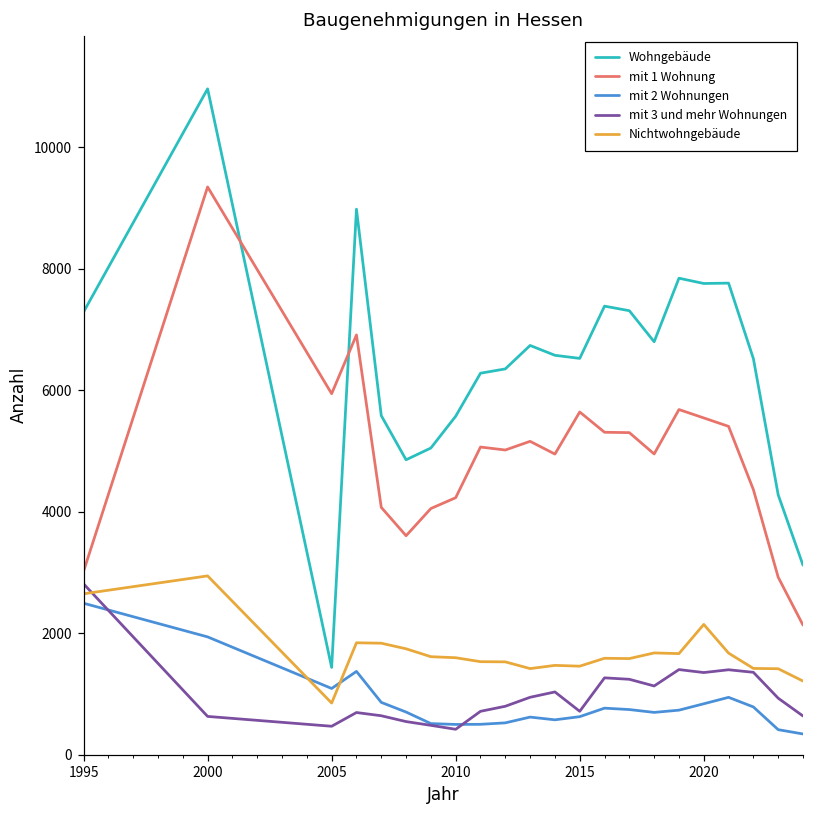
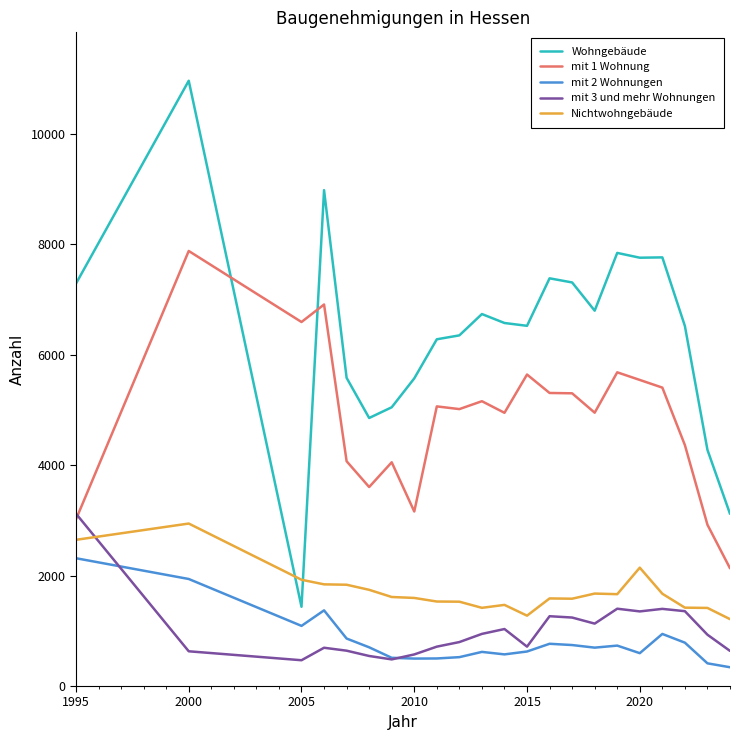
  {
    "Wohngebäude": {
      "1995": 7300,
      "2000": 11000,
      "2005": 1400,
      "2010": 5600,
      "2015": 6500,
      "2020": 7800
    },
    "mit 1 Wohnung": {
      "1995": 3000,
-     "2000": 9300,
-     "2005": 5900,
-     "2010": 4200,
+     "2000": 7900,
+     "2005": 6600,
+     "2010": 3200,
      "2015": 5600,
      "2020": 5500
    },
    "mit 2 Wohnungen": {
-     "1995": 2500,
+     "1995": 2300,
      "2000": 1900,
      "2005": 1100,
      "2010": 500,
      "2015": 600,
-     "2020": 800
+     "2020": 600
    },
    "mit 3 und mehr Wohnungen": {
-     "1995": 2800,
+     "1995": 3100,
      "2000": 600,
      "2005": 500,
-     "2010": 400,
+     "2010": 600,
      "2015": 700,
      "2020": 1400
    },
    "Nichtwohngebäude": {
      "1995": 2600,
      "2000": 2900,
-     "2005": 800,
+     "2005": 1900,
      "2010": 1600,
-     "2015": 1500,
+     "2015": 1300,
      "2020": 2100
    }
  }
